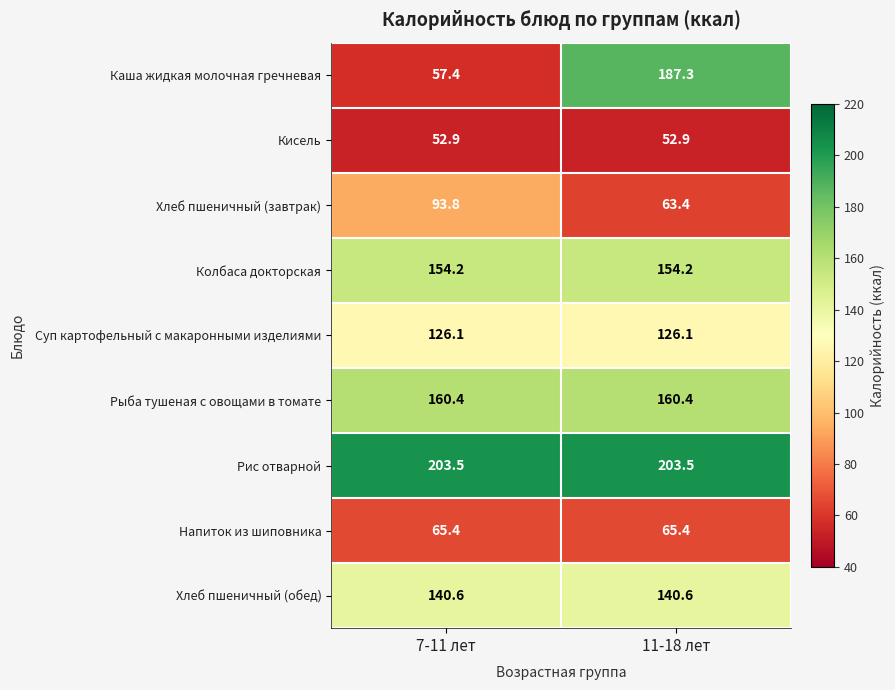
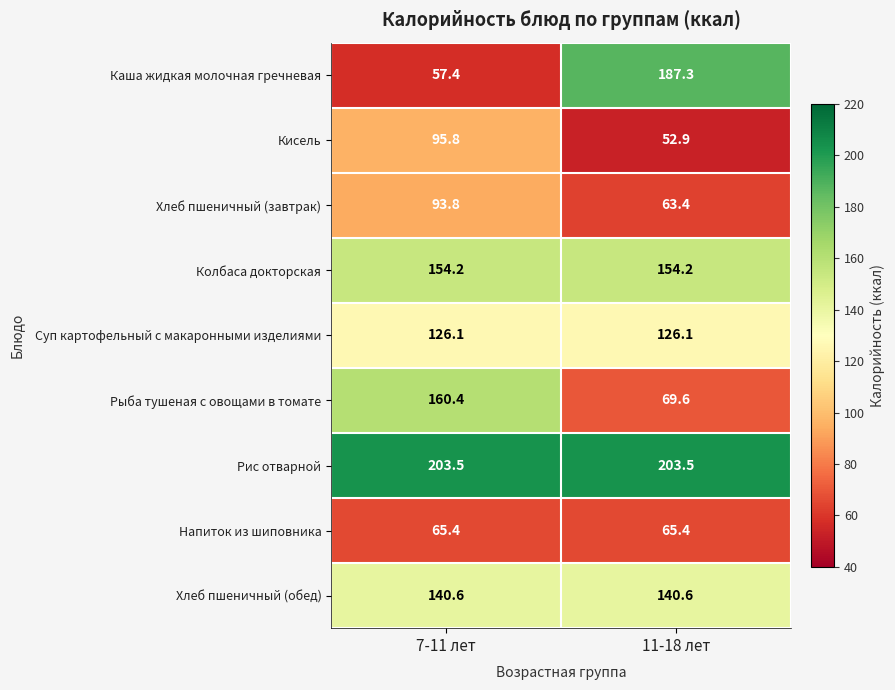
  {
    "Каша жидкая молочная гречневая": {
      "7-11 лет": 57.4,
      "11-18 лет": 187.3
    },
    "Кисель": {
-     "7-11 лет": 52.9,
+     "7-11 лет": 95.8,
      "11-18 лет": 52.9
    },
    "Хлеб пшеничный (завтрак)": {
      "7-11 лет": 93.8,
      "11-18 лет": 63.4
    },
    "Колбаса докторская": {
      "7-11 лет": 154.2,
      "11-18 лет": 154.2
    },
    "Суп картофельный с макаронными изделиями": {
      "7-11 лет": 126.1,
      "11-18 лет": 126.1
    },
    "Рыба тушеная с овощами в томате": {
      "7-11 лет": 160.4,
-     "11-18 лет": 160.4
+     "11-18 лет": 69.6
    },
    "Рис отварной": {
      "7-11 лет": 203.5,
      "11-18 лет": 203.5
    },
    "Напиток из шиповника": {
      "7-11 лет": 65.4,
      "11-18 лет": 65.4
    },
    "Хлеб пшеничный (обед)": {
      "7-11 лет": 140.6,
      "11-18 лет": 140.6
    }
  }
